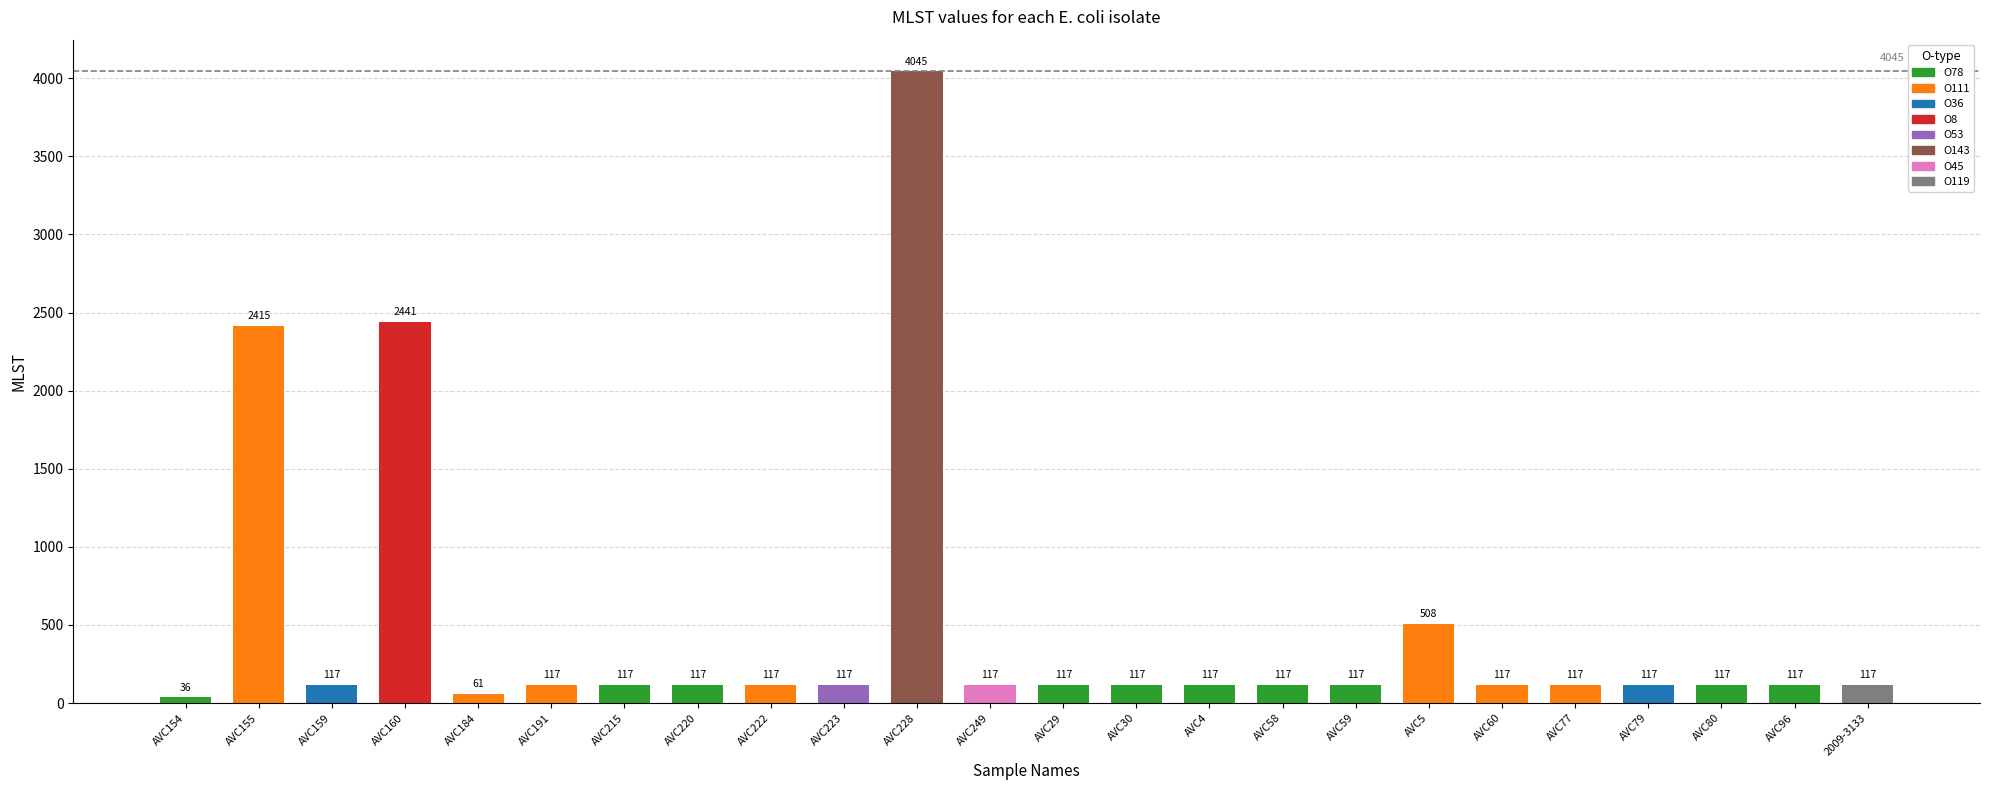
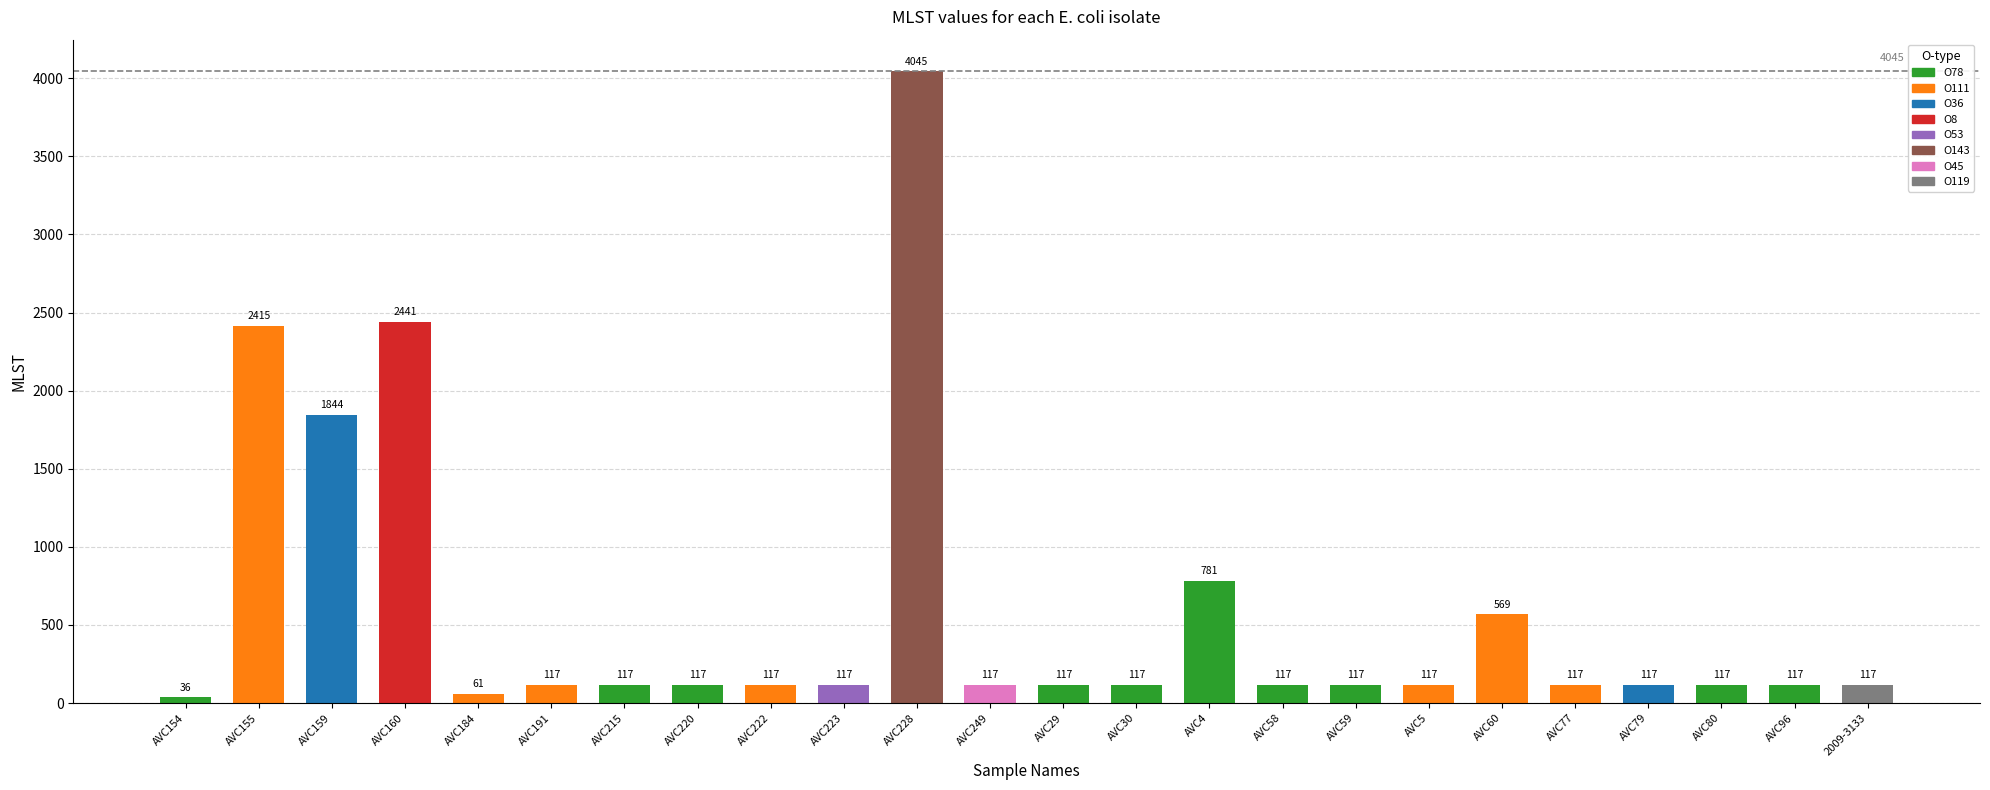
  {
    "AVC154": 36,
    "AVC155": 2415,
-   "AVC159": 117,
+   "AVC159": 1844,
    "AVC160": 2441,
    "AVC184": 61,
    "AVC191": 117,
    "AVC215": 117,
    "AVC220": 117,
    "AVC222": 117,
    "AVC223": 117,
    "AVC228": 4045,
    "AVC249": 117,
    "AVC29": 117,
    "AVC30": 117,
-   "AVC4": 117,
+   "AVC4": 781,
    "AVC58": 117,
    "AVC59": 117,
-   "AVC5": 508,
-   "AVC60": 117,
+   "AVC5": 117,
+   "AVC60": 569,
    "AVC77": 117,
    "AVC79": 117,
    "AVC80": 117,
    "AVC96": 117,
    "2009-3133": 117
  }
